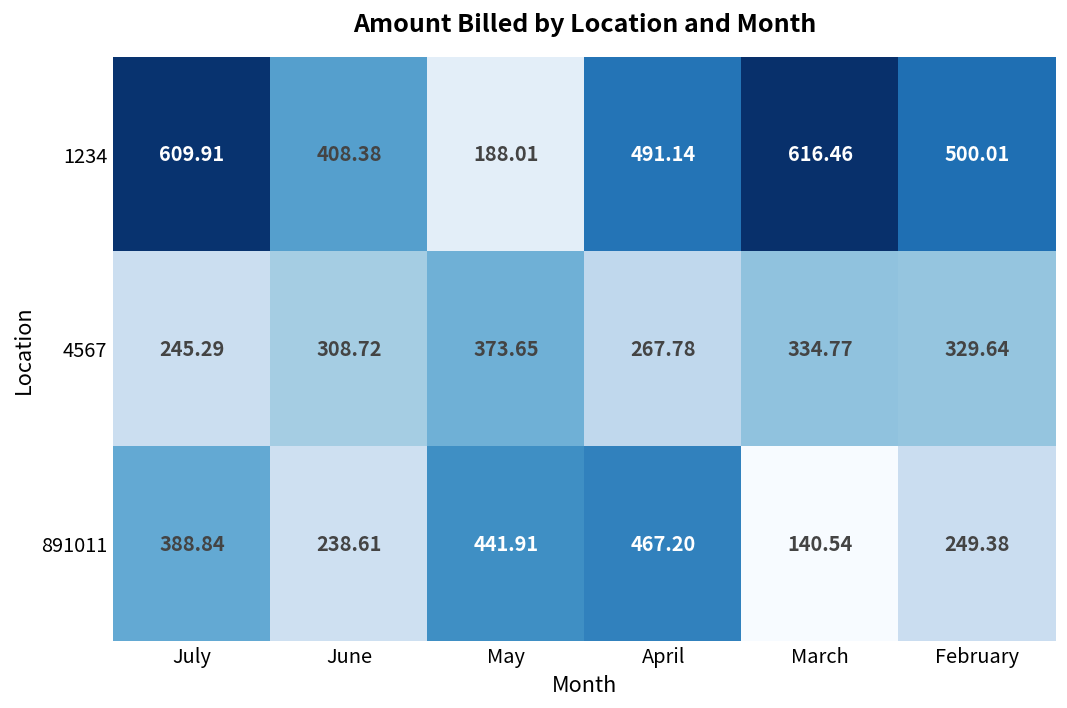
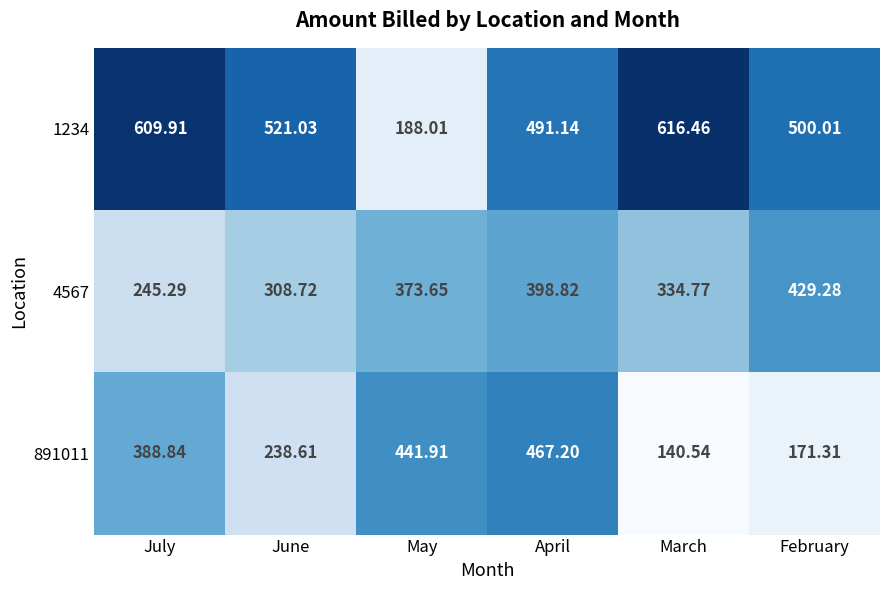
  {
    "1234": {
      "July": 609.91,
-     "June": 408.38,
+     "June": 521.03,
      "May": 188.01,
      "April": 491.14,
      "March": 616.46,
      "February": 500.01
    },
    "4567": {
      "July": 245.29,
      "June": 308.72,
      "May": 373.65,
-     "April": 267.78,
+     "April": 398.82,
      "March": 334.77,
-     "February": 329.64
+     "February": 429.28
    },
    "891011": {
      "July": 388.84,
      "June": 238.61,
      "May": 441.91,
      "April": 467.20,
      "March": 140.54,
-     "February": 249.38
+     "February": 171.31
    }
  }
